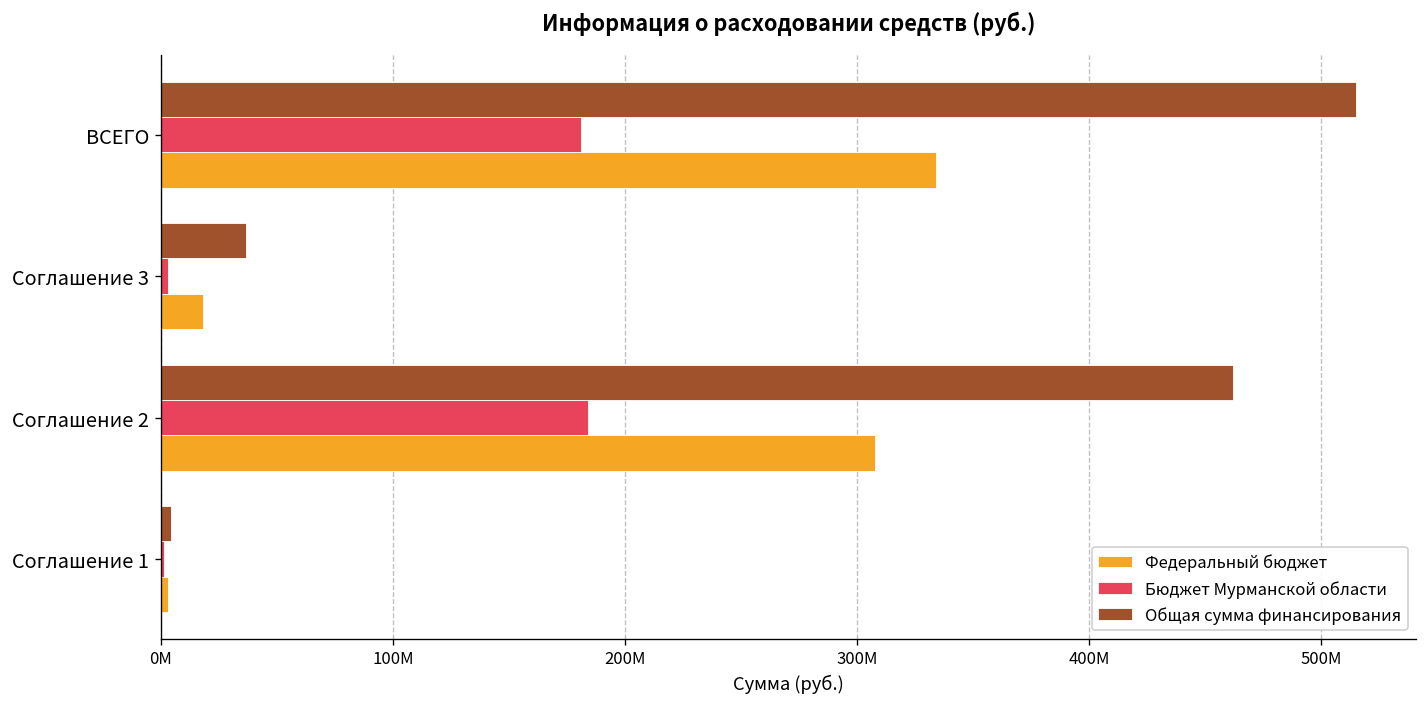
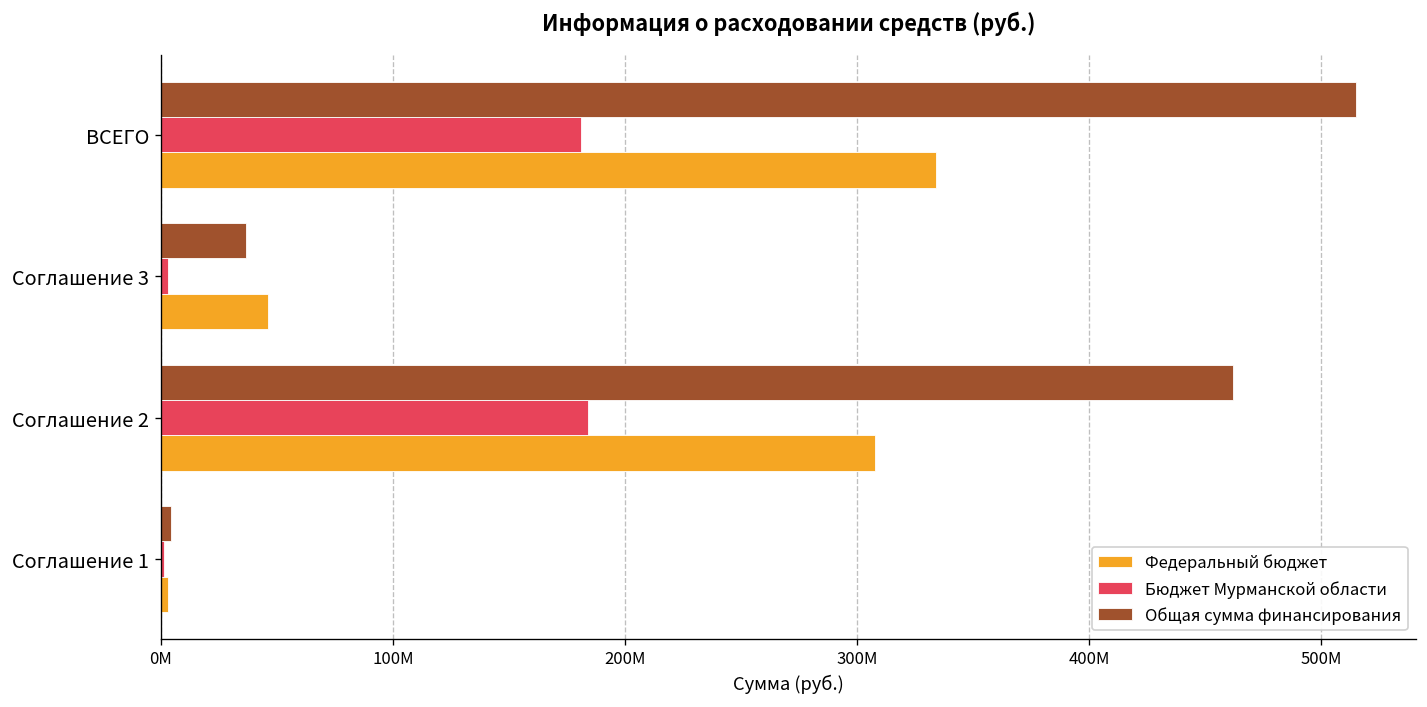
  {
    "Федеральный бюджет": {
      "ВСЕГО": 334000000,
-     "Соглашение 3": 18000000,
+     "Соглашение 3": 46000000,
      "Соглашение 2": 308000000,
      "Соглашение 1": 3000000
    },
    "Бюджет Мурманской области": {
      "ВСЕГО": 181000000,
      "Соглашение 3": 3000000,
      "Соглашение 2": 184000000
    },
    "Общая сумма финансирования": {
      "ВСЕГО": 515000000,
      "Соглашение 3": 37000000,
      "Соглашение 2": 462000000,
      "Соглашение 1": 4000000
    }
  }
